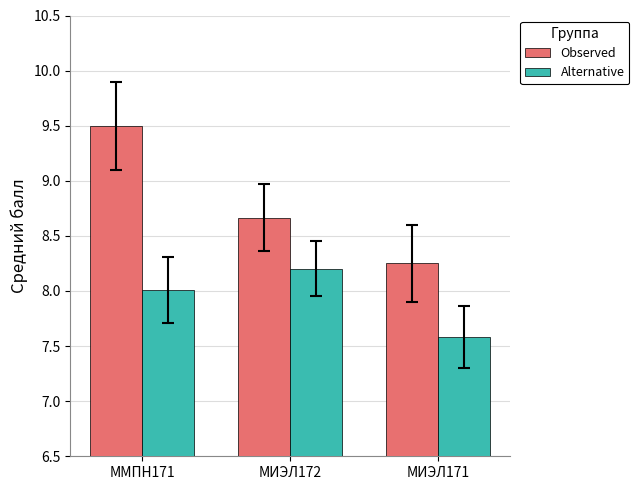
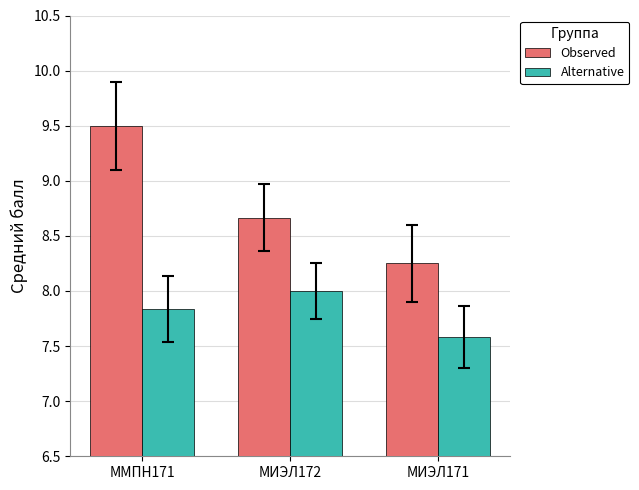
  {
    "Observed": {
      "ММПН171": 9.50,
      "МИЭЛ172": 8.67,
      "МИЭЛ171": 8.25
    },
    "Alternative": {
-     "ММПН171": 8.01,
-     "МИЭЛ172": 8.2,
+     "ММПН171": 7.83,
+     "МИЭЛ172": 8.0,
      "МИЭЛ171": 7.58
    }
  }
